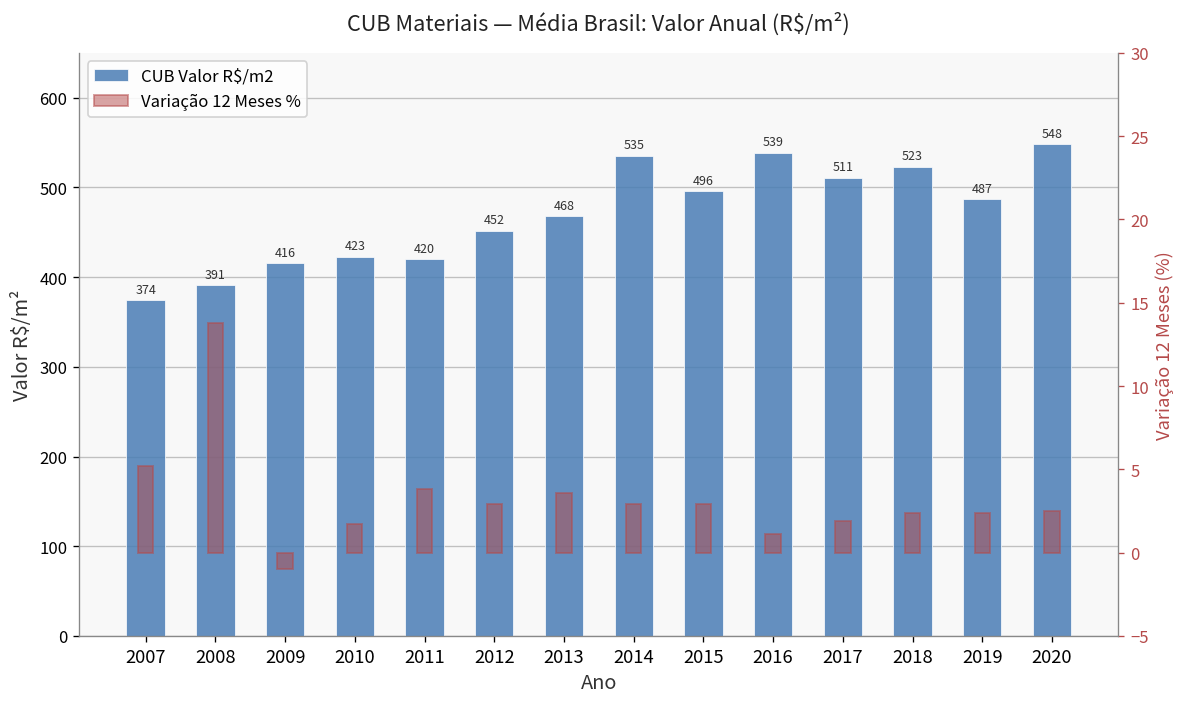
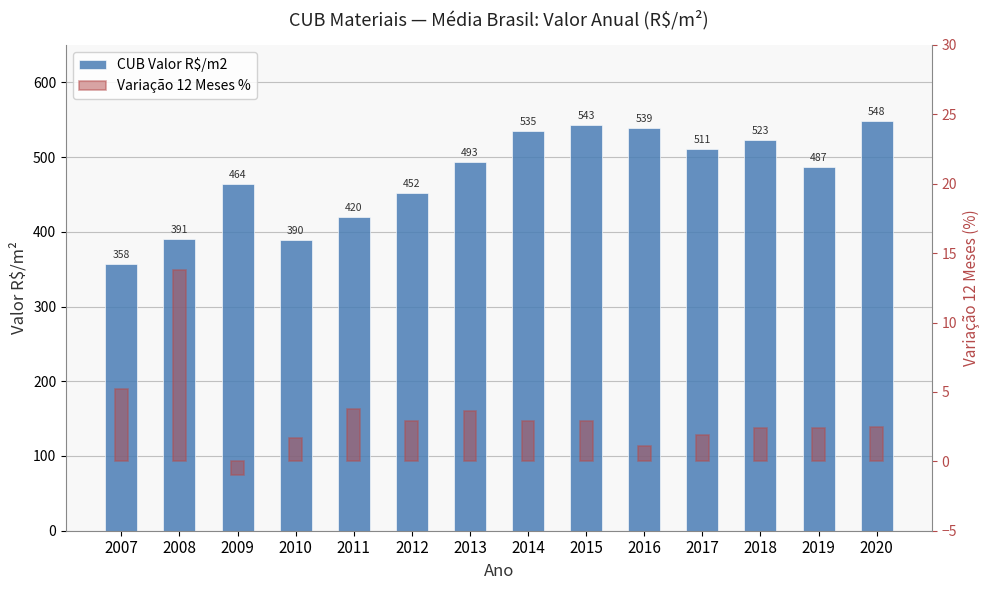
  {
    "CUB Valor R$/m2": {
-     "2007": 374,
+     "2007": 358,
      "2008": 391,
-     "2009": 416,
-     "2010": 423,
+     "2009": 464,
+     "2010": 390,
      "2011": 420,
      "2012": 452,
-     "2013": 468,
+     "2013": 493,
      "2014": 535,
-     "2015": 496,
+     "2015": 543,
      "2016": 539,
      "2017": 511,
      "2018": 523,
      "2019": 487,
      "2020": 548
    }
  }
